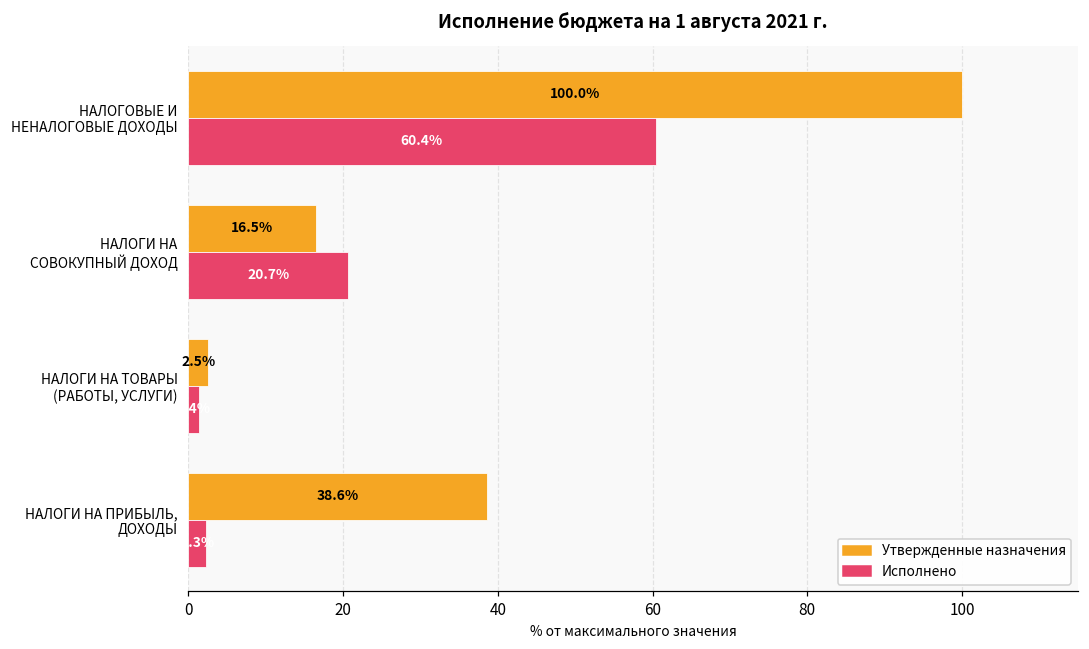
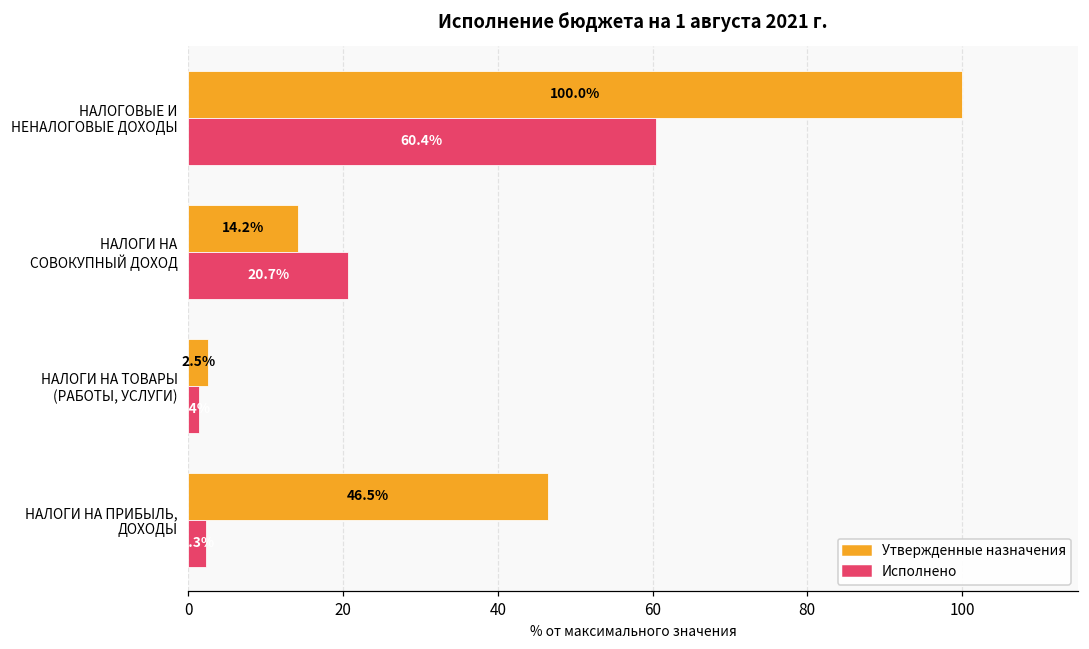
  {
    "Утвержденные назначения": {
      "НАЛОГОВЫЕ И НЕНАЛОГОВЫЕ ДОХОДЫ": "100.0%",
-     "НАЛОГИ НА СОВОКУПНЫЙ ДОХОД": "16.5%",
+     "НАЛОГИ НА СОВОКУПНЫЙ ДОХОД": "14.2%",
      "НАЛОГИ НА ТОВАРЫ (РАБОТЫ, УСЛУГИ)": "2.5%",
-     "НАЛОГИ НА ПРИБЫЛЬ, ДОХОДЫ": "38.6%"
+     "НАЛОГИ НА ПРИБЫЛЬ, ДОХОДЫ": "46.5%"
    },
    "Исполнено": {
      "НАЛОГОВЫЕ И НЕНАЛОГОВЫЕ ДОХОДЫ": "60.4%",
      "НАЛОГИ НА СОВОКУПНЫЙ ДОХОД": "20.7%"
    }
  }
